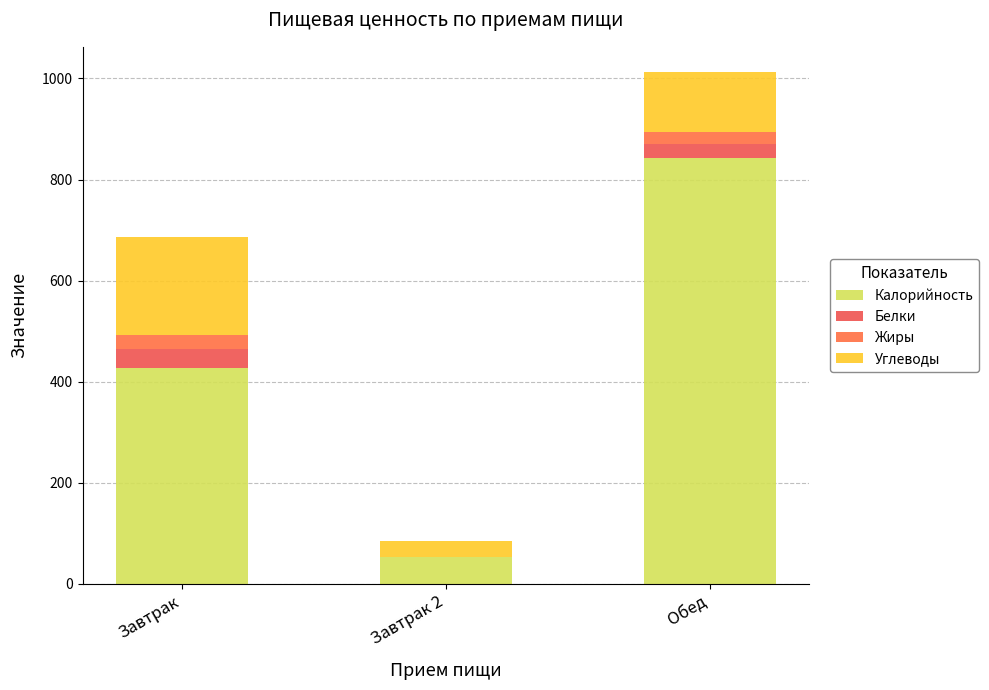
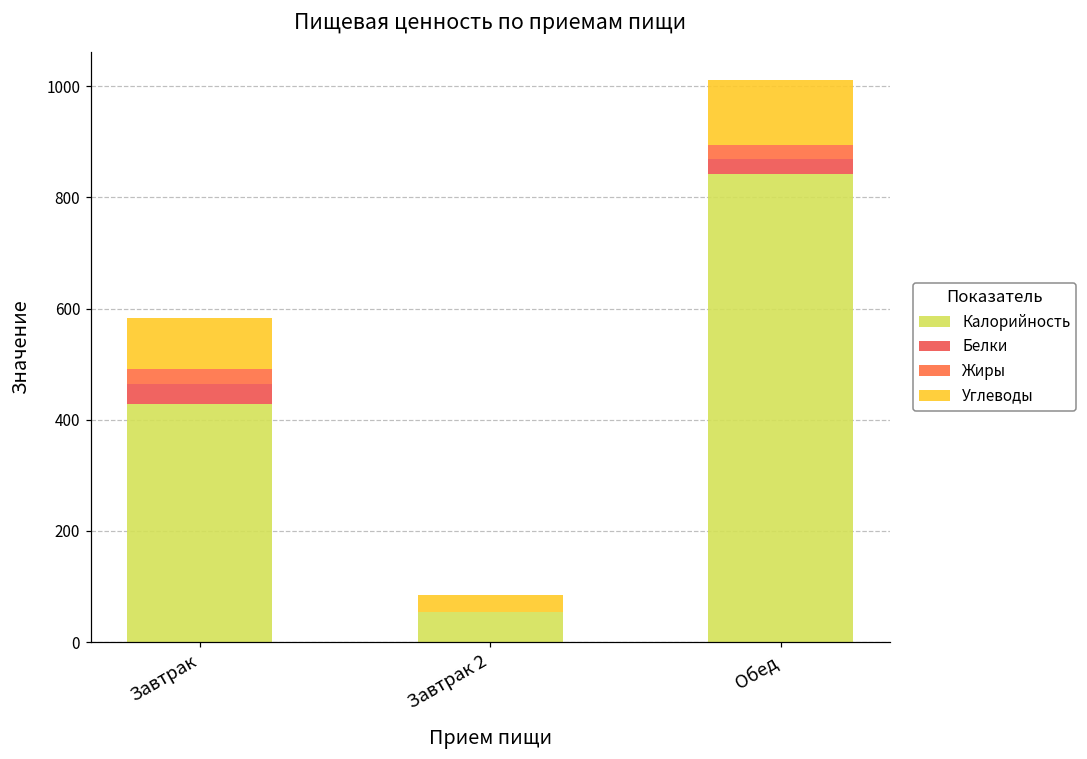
  {
    "Калорийность": {
      "Завтрак": 430,
      "Завтрак 2": 50,
      "Обед": 840
    },
    "Углеводы": {
-     "Завтрак": 200,
+     "Завтрак": 90,
      "Завтрак 2": 30,
      "Обед": 120
    }
  }
